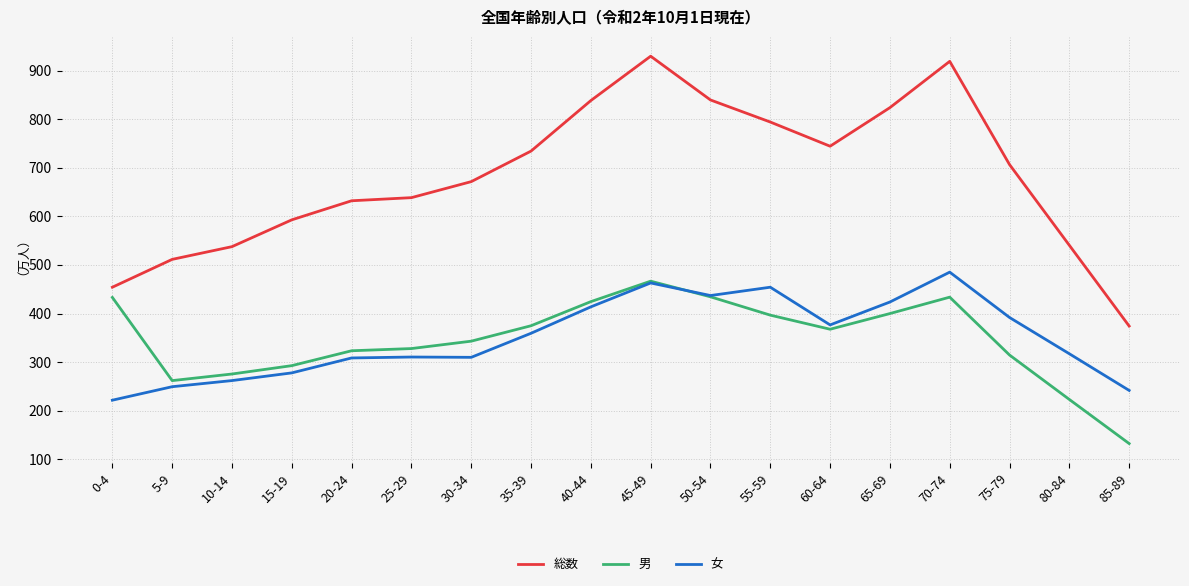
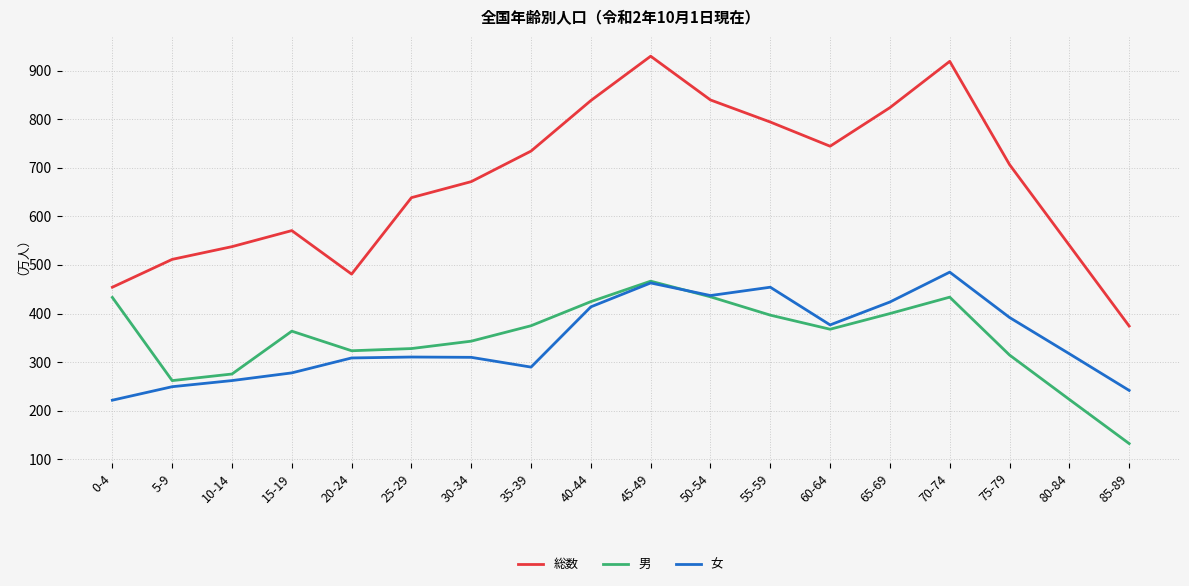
  {
    "総数": {
      "0-4": 450,
      "5-9": 510,
      "10-14": 540,
-     "15-19": 590,
-     "20-24": 630,
+     "15-19": 570,
+     "20-24": 480,
      "25-29": 640,
      "30-34": 670,
      "35-39": 730,
      "40-44": 840,
      "45-49": 930,
      "50-54": 840,
      "55-59": 790,
      "60-64": 740,
      "65-69": 820,
      "70-74": 920,
      "75-79": 710,
      "80-84": 540,
      "85-89": 370
    },
    "男": {
      "0-4": 430,
      "5-9": 260,
      "10-14": 280,
-     "15-19": 290,
+     "15-19": 360,
      "20-24": 320,
      "25-29": 330,
      "30-34": 340,
      "35-39": 370,
      "40-44": 420,
      "55-59": 400,
      "60-64": 370,
      "65-69": 400,
      "70-74": 430,
      "75-79": 310,
      "80-84": 220,
      "85-89": 130
    },
    "女": {
      "0-4": 220,
      "5-9": 250,
      "10-14": 260,
      "15-19": 280,
      "20-24": 310,
      "25-29": 310,
      "30-34": 310,
-     "35-39": 360,
+     "35-39": 290,
      "40-44": 410,
      "55-59": 450,
      "60-64": 380,
      "65-69": 420,
      "70-74": 490,
      "75-79": 390,
      "80-84": 320,
      "85-89": 240
    }
  }
